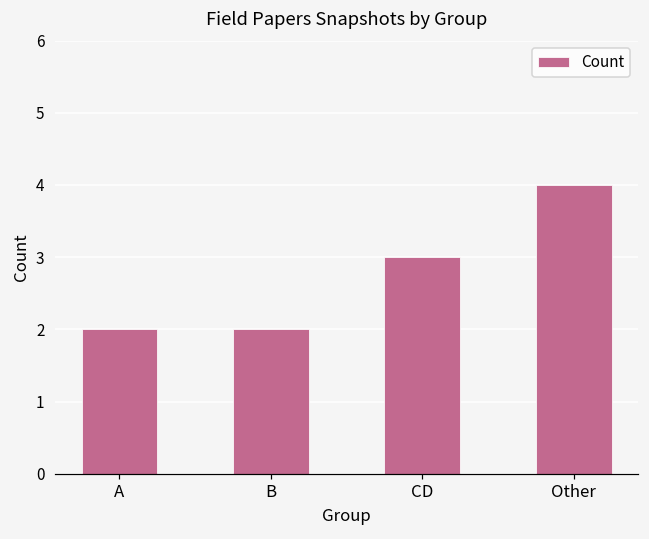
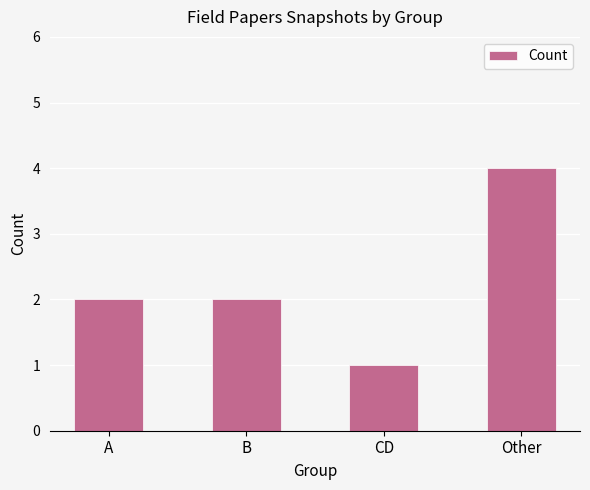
  {
    "A": 2,
    "B": 2,
-   "CD": 3,
+   "CD": 1,
    "Other": 4
  }
